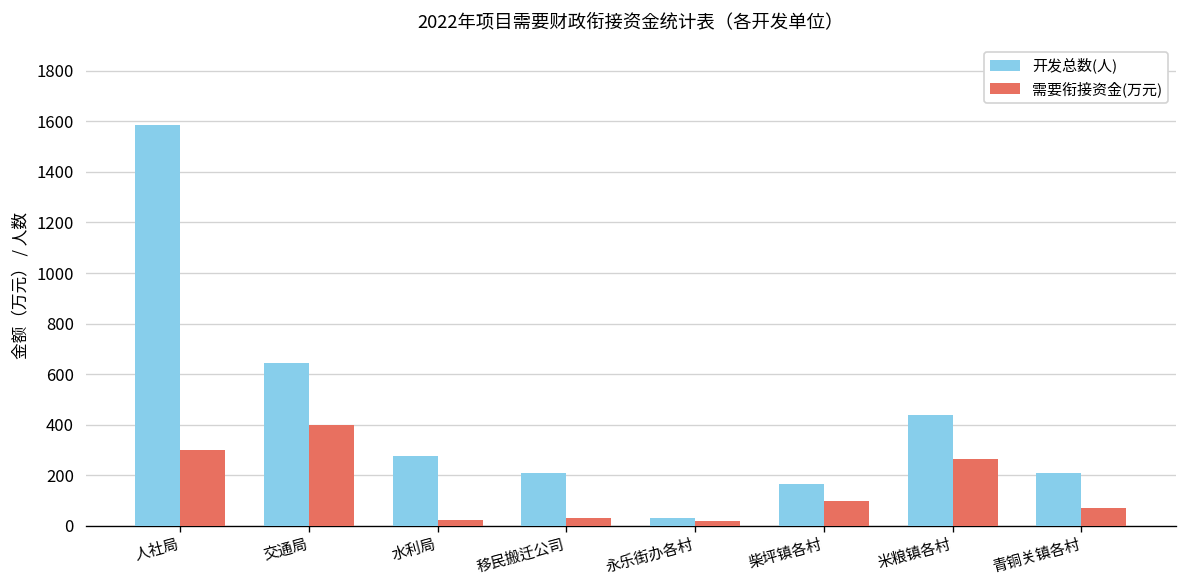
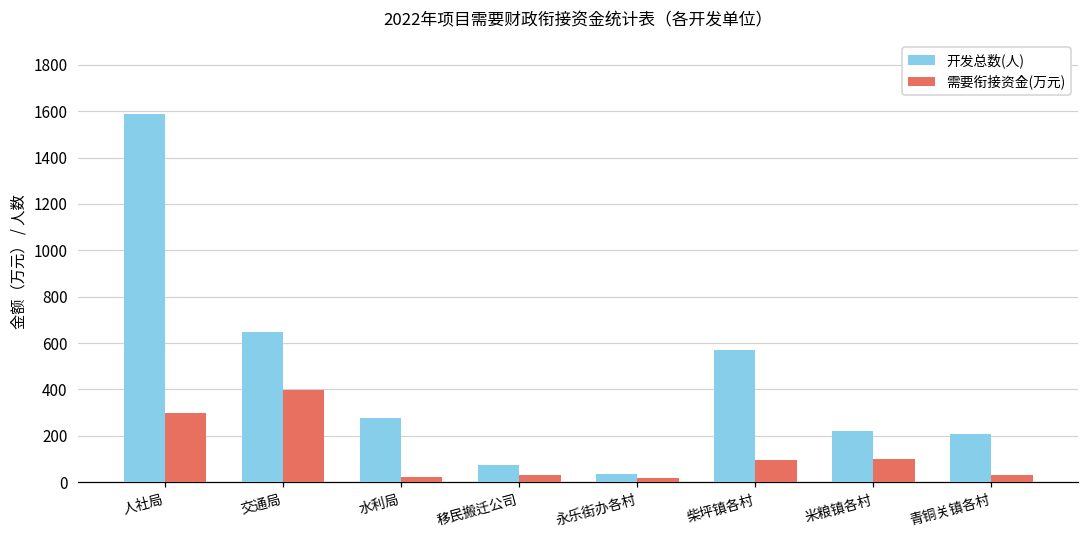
  {
    "开发总数(人)": {
      "人社局": 1590,
      "交通局": 650,
      "水利局": 280,
-     "移民搬迁公司": 210,
+     "移民搬迁公司": 80,
      "永乐街办各村": 30,
-     "柴坪镇各村": 170,
-     "米粮镇各村": 440,
+     "柴坪镇各村": 570,
+     "米粮镇各村": 220,
      "青铜关镇各村": 210
    },
    "需要衔接资金(万元)": {
      "人社局": 300,
      "交通局": 400,
      "水利局": 20,
      "移民搬迁公司": 30,
      "永乐街办各村": 20,
      "柴坪镇各村": 100,
-     "米粮镇各村": 270,
-     "青铜关镇各村": 70
+     "米粮镇各村": 100,
+     "青铜关镇各村": 30
    }
  }
